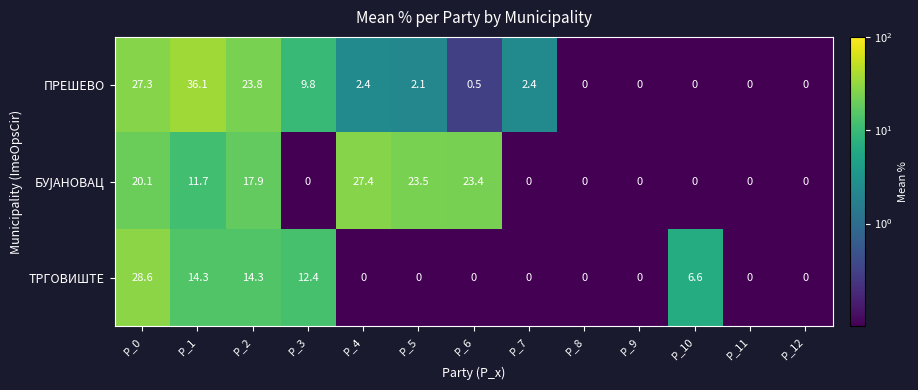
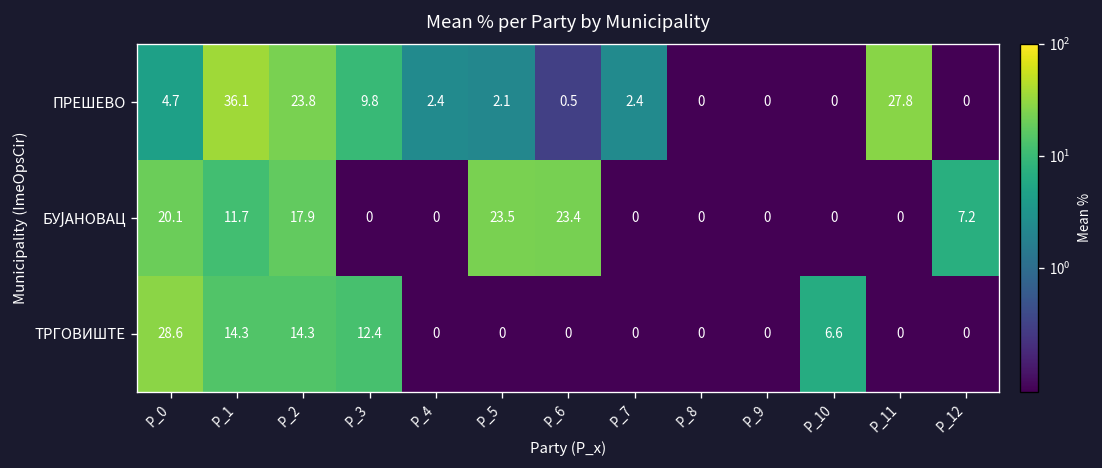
  {
    "ПРЕШЕВО": {
-     "P_0": 27.3,
+     "P_0": 4.7,
      "P_1": 36.1,
      "P_2": 23.8,
      "P_3": 9.8,
      "P_4": 2.4,
      "P_5": 2.1,
      "P_6": 0.5,
      "P_7": 2.4,
      "P_8": 0,
      "P_9": 0,
      "P_10": 0,
-     "P_11": 0,
+     "P_11": 27.8,
      "P_12": 0
    },
    "БУЈАНОВАЦ": {
      "P_0": 20.1,
      "P_1": 11.7,
      "P_2": 17.9,
      "P_3": 0,
-     "P_4": 27.4,
+     "P_4": 0,
      "P_5": 23.5,
      "P_6": 23.4,
      "P_7": 0,
      "P_8": 0,
      "P_9": 0,
      "P_10": 0,
      "P_11": 0,
-     "P_12": 0
+     "P_12": 7.2
    },
    "ТРГОВИШТЕ": {
      "P_0": 28.6,
      "P_1": 14.3,
      "P_2": 14.3,
      "P_3": 12.4,
      "P_4": 0,
      "P_5": 0,
      "P_6": 0,
      "P_7": 0,
      "P_8": 0,
      "P_9": 0,
      "P_10": 6.6,
      "P_11": 0,
      "P_12": 0
    }
  }
